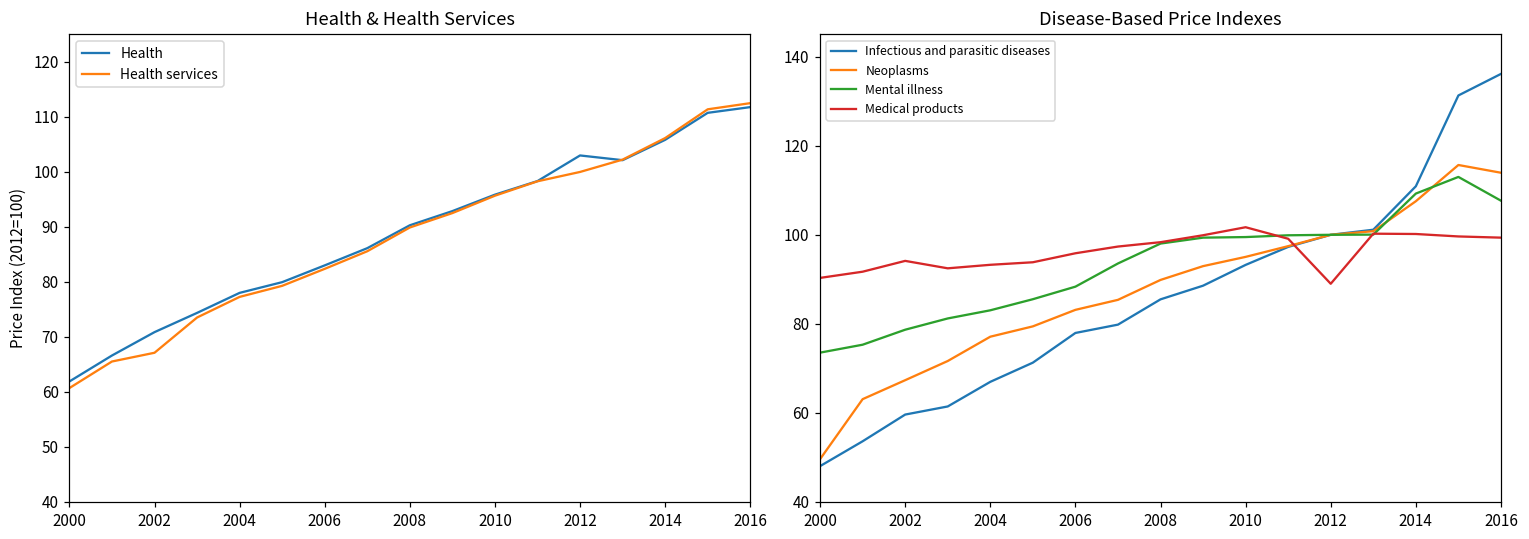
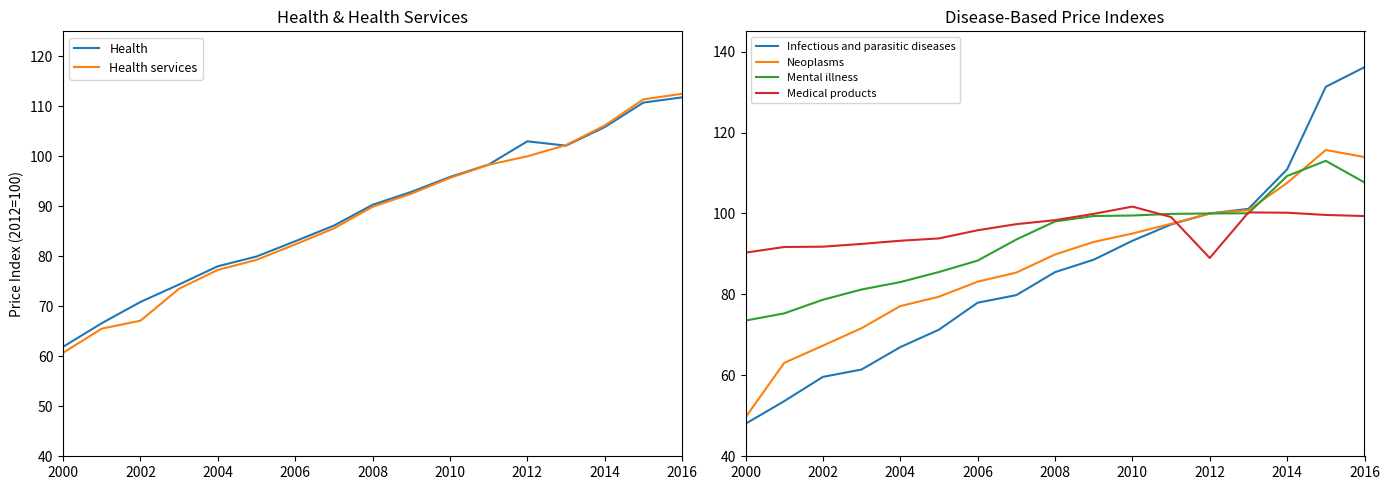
  {
    "Health & Health Services": {
      "Health": {
        "2000": 62,
        "2002": 71,
        "2004": 78,
        "2006": 83,
        "2012": 103,
        "2016": 112
      },
      "Health services": {
        "2000": 61,
        "2002": 67,
        "2004": 77,
        "2006": 82,
        "2012": 100,
        "2016": 113
      }
    },
    "Disease-Based Price Indexes": {
      "Infectious and parasitic diseases": {
        "2000": 48,
        "2002": 60,
        "2004": 67,
        "2006": 78,
        "2008": 86,
        "2010": 93,
        "2014": 111,
        "2016": 136
      },
      "Neoplasms": {
        "2000": 50,
        "2002": 67,
        "2004": 77,
        "2006": 83,
        "2008": 90,
        "2010": 95,
        "2014": 108,
        "2016": 114
      },
      "Mental illness": {
        "2000": 74,
        "2002": 79,
        "2004": 83,
        "2006": 88,
        "2010": 99,
        "2014": 109,
        "2016": 108
      },
      "Medical products": {
        "2000": 90,
-       "2002": 94,
+       "2002": 92,
        "2004": 93,
        "2006": 96,
        "2010": 102,
        "2012": 89,
        "2014": 100,
        "2016": 99
      }
    }
  }
